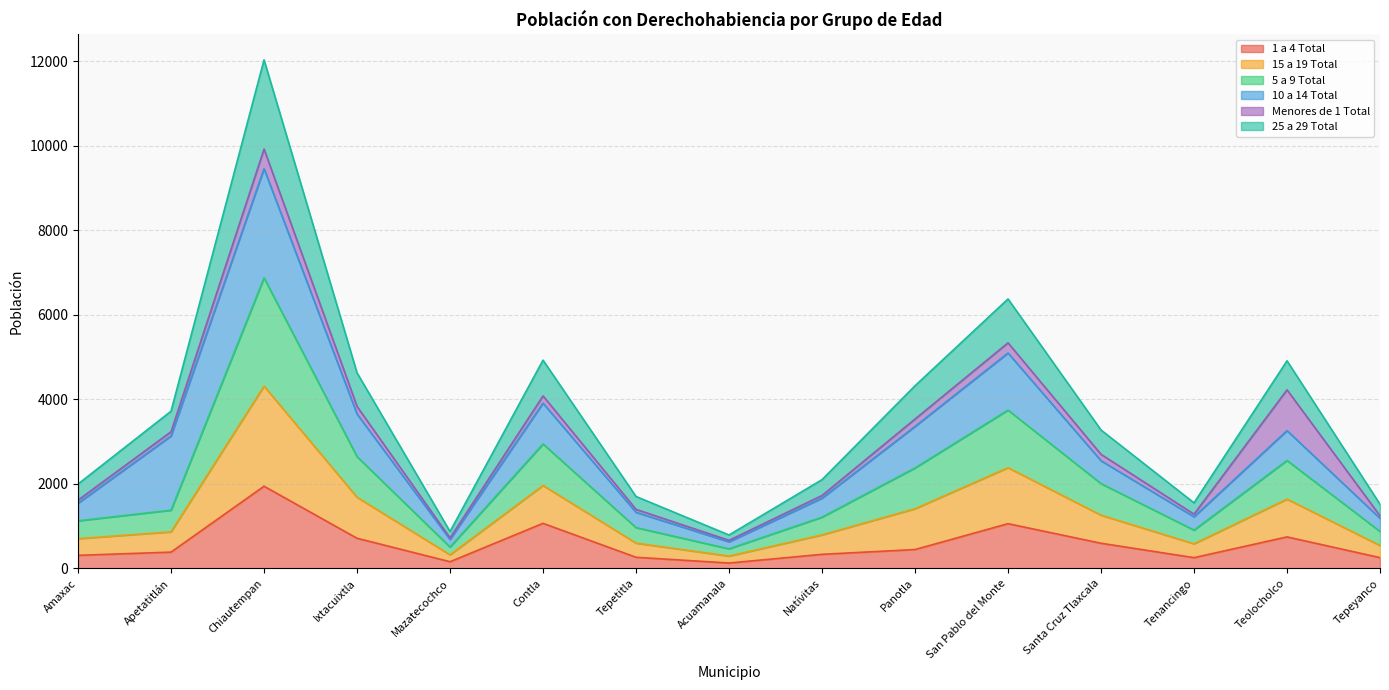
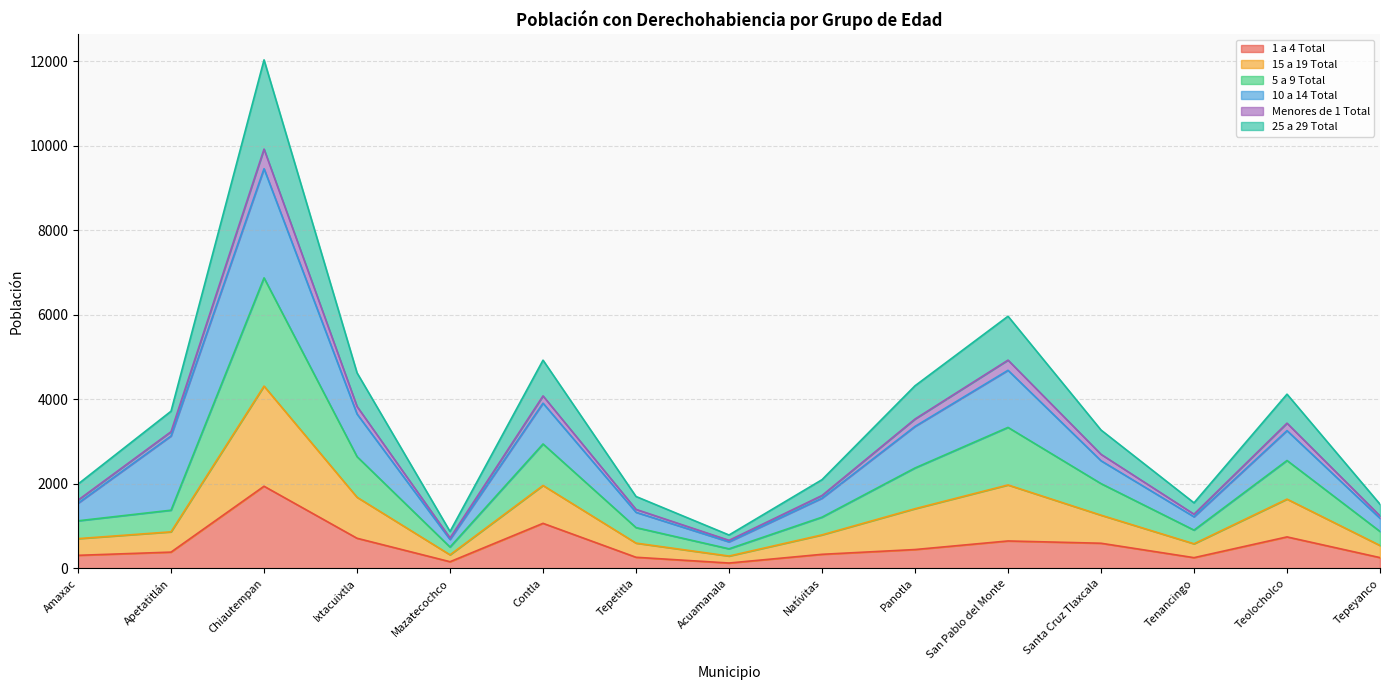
  {
    "1 a 4 Total": {
      "Amaxac": 300,
      "Apetatitlán": 400,
      "Chiautempan": 1900,
      "Ixtacuixtla": 700,
      "Mazatecochco": 200,
      "Contla": 1100,
      "Tepetitla": 300,
      "Acuamanala": 100,
      "Natívitas": 300,
      "Panotla": 400,
-     "San Pablo del Monte": 1100,
+     "San Pablo del Monte": 700,
      "Santa Cruz Tlaxcala": 600,
      "Tenancingo": 300,
      "Teolocholco": 700,
      "Tepeyanco": 300
    },
    "15 a 19 Total": {
      "Amaxac": 400,
      "Apetatitlán": 500,
      "Chiautempan": 2400,
      "Ixtacuixtla": 1000,
      "Mazatecochco": 200,
      "Contla": 900,
      "Tepetitla": 300,
      "Acuamanala": 200,
      "Natívitas": 500,
      "Panotla": 1000,
      "San Pablo del Monte": 1300,
      "Santa Cruz Tlaxcala": 700,
      "Tenancingo": 300,
      "Teolocholco": 900,
      "Tepeyanco": 300
    },
    "10 a 14 Total": {
      "Amaxac": 400,
      "Apetatitlán": 1800,
      "Chiautempan": 2600,
      "Ixtacuixtla": 1000,
      "Contla": 1000,
      "Tepetitla": 400,
      "Natívitas": 400,
      "Panotla": 1000,
      "San Pablo del Monte": 1400,
      "Santa Cruz Tlaxcala": 500,
      "Tenancingo": 300,
      "Teolocholco": 700
    },
    "Menores de 1 Total": {
      "Amaxac": 100,
      "Apetatitlán": 100,
      "Chiautempan": 500,
      "Ixtacuixtla": 200,
      "Contla": 200,
      "Tepetitla": 100,
      "Natívitas": 100,
      "Panotla": 200,
      "San Pablo del Monte": 200,
      "Santa Cruz Tlaxcala": 200,
      "Tenancingo": 100,
-     "Teolocholco": 1000
+     "Teolocholco": 200
    }
  }
